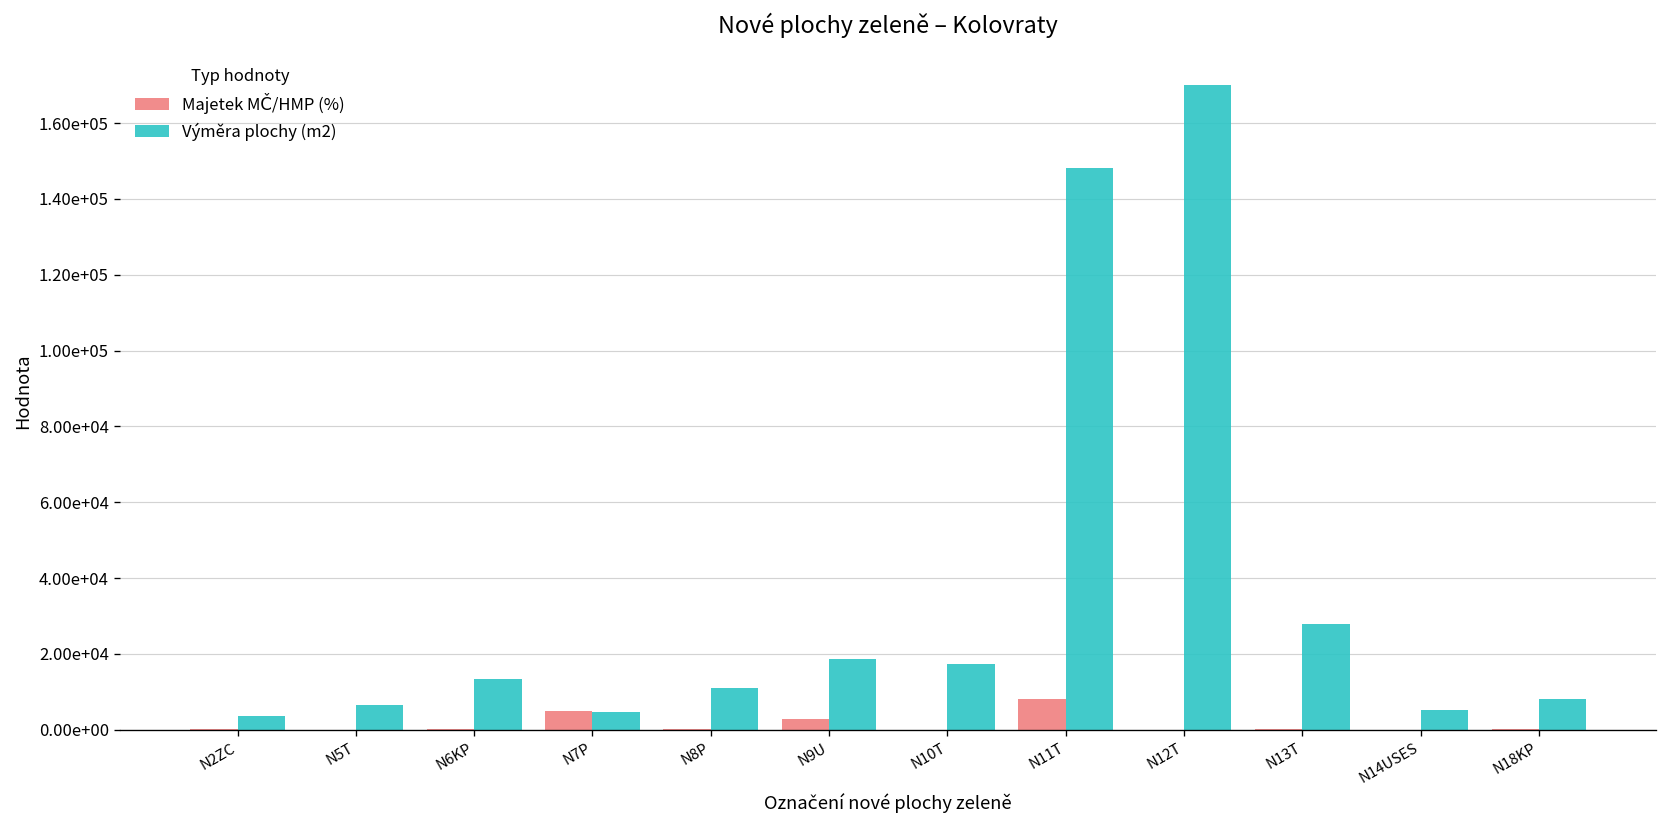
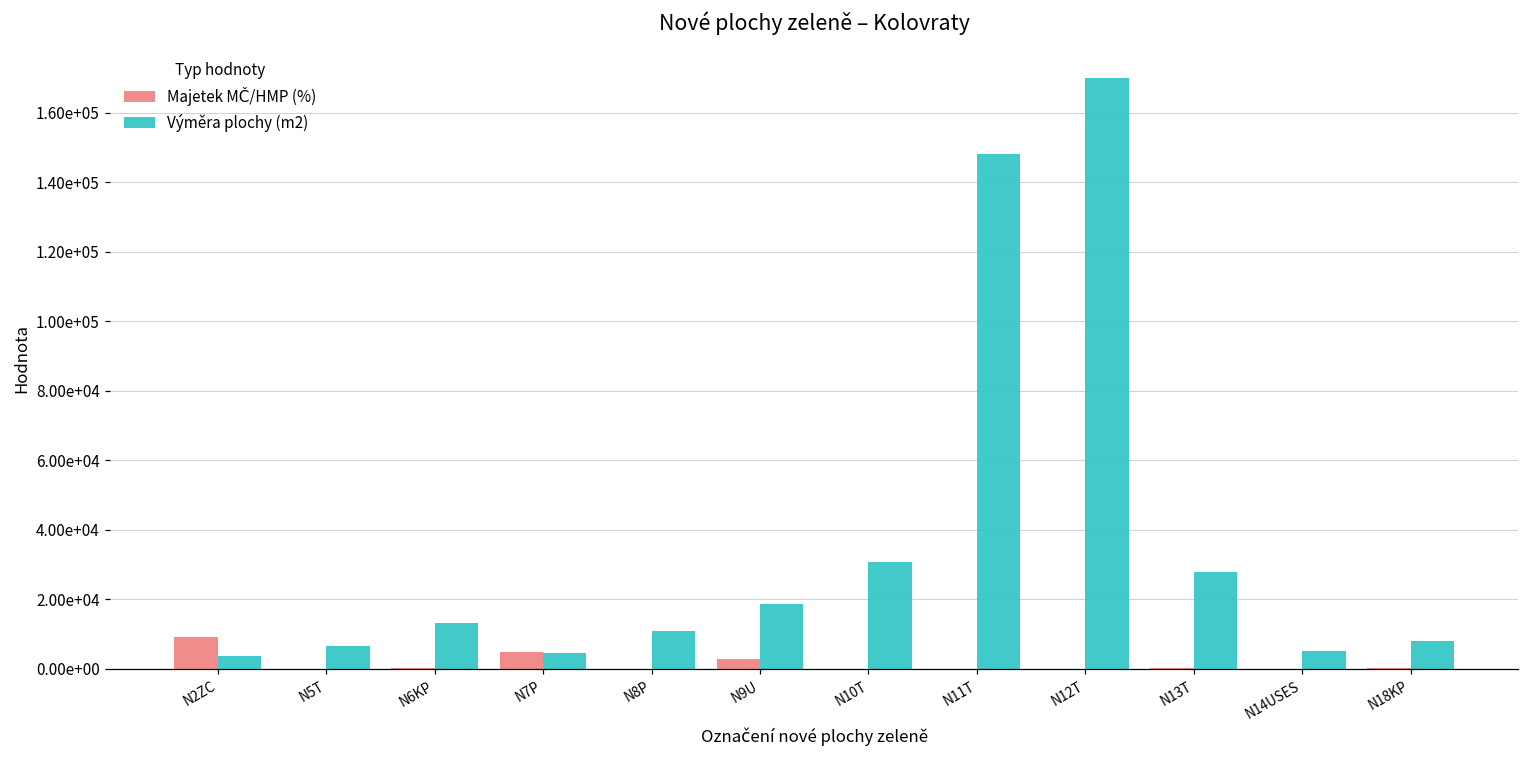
  {
    "Majetek MČ/HMP (%)": {
-     "N2ZC": 0,
+     "N2ZC": 9000,
      "N5T": 0,
      "N7P": 5000,
      "N9U": 3000,
-     "N11T": 8000
+     "N11T": 0
    },
    "Výměra plochy (m2)": {
      "N2ZC": 4000,
      "N5T": 7000,
      "N6KP": 13000,
      "N7P": 5000,
      "N8P": 11000,
      "N9U": 19000,
-     "N10T": 17000,
+     "N10T": 31000,
      "N11T": 148000,
      "N12T": 170000,
      "N13T": 28000,
      "N14USES": 5000,
      "N18KP": 8000
    }
  }
